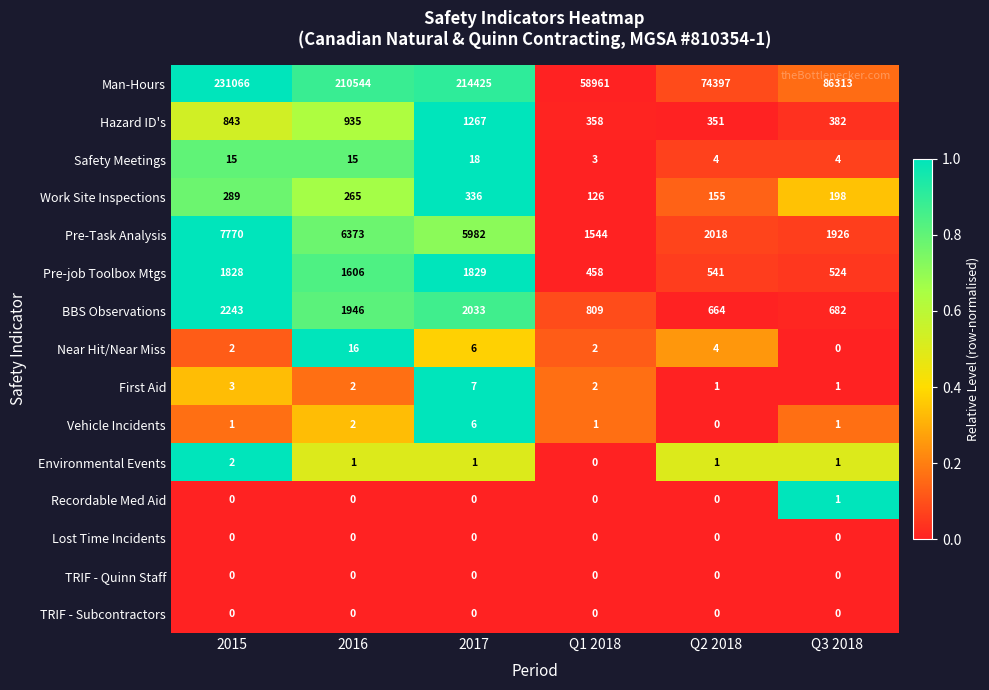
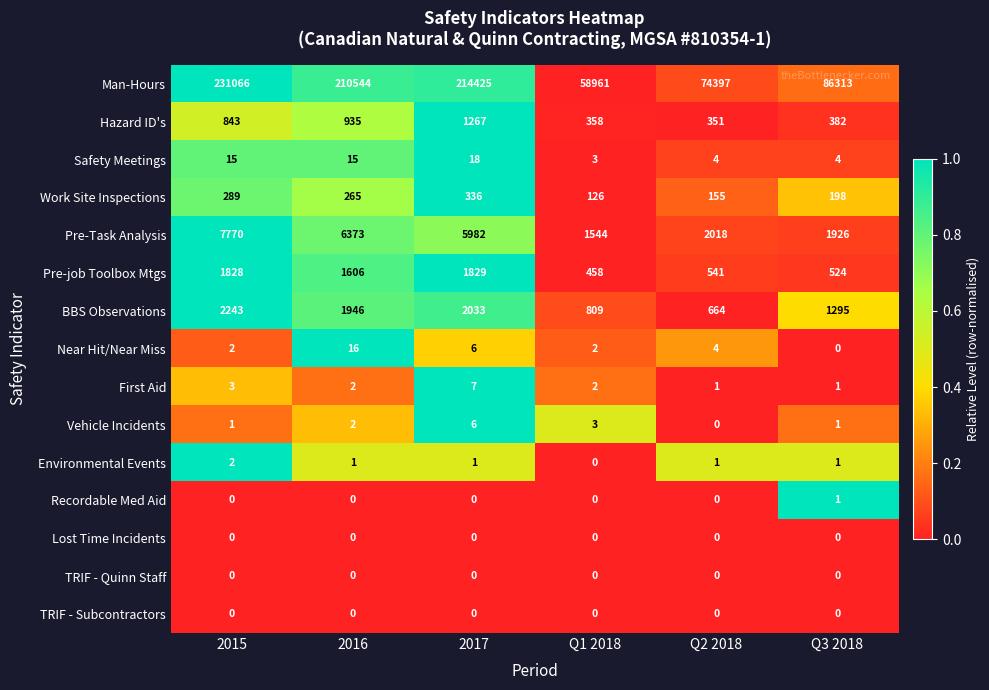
  {
    "Man-Hours": {
      "2015": 231066,
      "2016": 210544,
      "2017": 214425,
      "Q1 2018": 58961,
      "Q2 2018": 74397
    },
    "Hazard ID's": {
      "2015": 843,
      "2016": 935,
      "2017": 1267,
      "Q1 2018": 358,
      "Q2 2018": 351,
      "Q3 2018": 382
    },
    "Safety Meetings": {
      "2015": 15,
      "2016": 15,
      "2017": 18,
      "Q1 2018": 3,
      "Q2 2018": 4,
      "Q3 2018": 4
    },
    "Work Site Inspections": {
      "2015": 289,
      "2016": 265,
      "2017": 336,
      "Q1 2018": 126,
      "Q2 2018": 155,
      "Q3 2018": 198
    },
    "Pre-Task Analysis": {
      "2015": 7770,
      "2016": 6373,
      "2017": 5982,
      "Q1 2018": 1544,
      "Q2 2018": 2018,
      "Q3 2018": 1926
    },
    "Pre-job Toolbox Mtgs": {
      "2015": 1828,
      "2016": 1606,
      "2017": 1829,
      "Q1 2018": 458,
      "Q2 2018": 541,
      "Q3 2018": 524
    },
    "BBS Observations": {
      "2015": 2243,
      "2016": 1946,
      "2017": 2033,
      "Q1 2018": 809,
      "Q2 2018": 664,
-     "Q3 2018": 682
+     "Q3 2018": 1295
    },
    "Near Hit/Near Miss": {
      "2015": 2,
      "2016": 16,
      "2017": 6,
      "Q1 2018": 2,
      "Q2 2018": 4,
      "Q3 2018": 0
    },
    "First Aid": {
      "2015": 3,
      "2016": 2,
      "2017": 7,
      "Q1 2018": 2,
      "Q2 2018": 1,
      "Q3 2018": 1
    },
    "Vehicle Incidents": {
      "2015": 1,
      "2016": 2,
      "2017": 6,
-     "Q1 2018": 1,
+     "Q1 2018": 3,
      "Q2 2018": 0,
      "Q3 2018": 1
    },
    "Environmental Events": {
      "2015": 2,
      "2016": 1,
      "2017": 1,
      "Q1 2018": 0,
      "Q2 2018": 1,
      "Q3 2018": 1
    },
    "Recordable Med Aid": {
      "2015": 0,
      "2016": 0,
      "2017": 0,
      "Q1 2018": 0,
      "Q2 2018": 0,
      "Q3 2018": 1
    },
    "Lost Time Incidents": {
      "2015": 0,
      "2016": 0,
      "2017": 0,
      "Q1 2018": 0,
      "Q2 2018": 0,
      "Q3 2018": 0
    },
    "TRIF - Quinn Staff": {
      "2015": 0,
      "2016": 0,
      "2017": 0,
      "Q1 2018": 0,
      "Q2 2018": 0,
      "Q3 2018": 0
    },
    "TRIF - Subcontractors": {
      "2015": 0,
      "2016": 0,
      "2017": 0,
      "Q1 2018": 0,
      "Q2 2018": 0,
      "Q3 2018": 0
    }
  }
